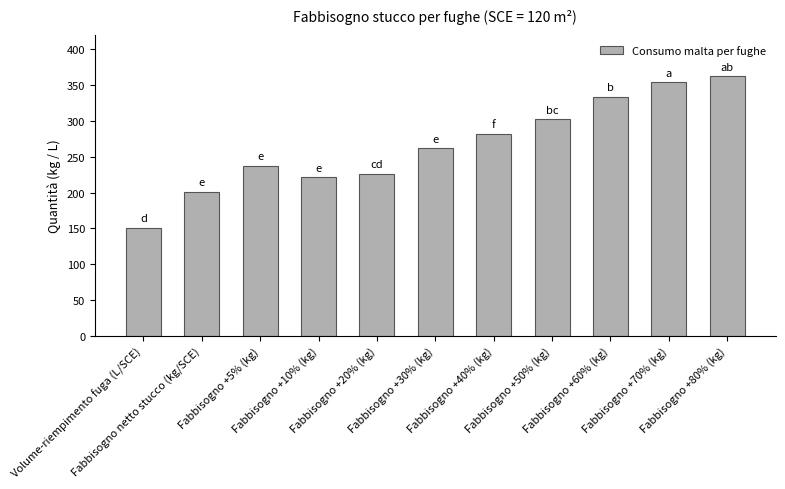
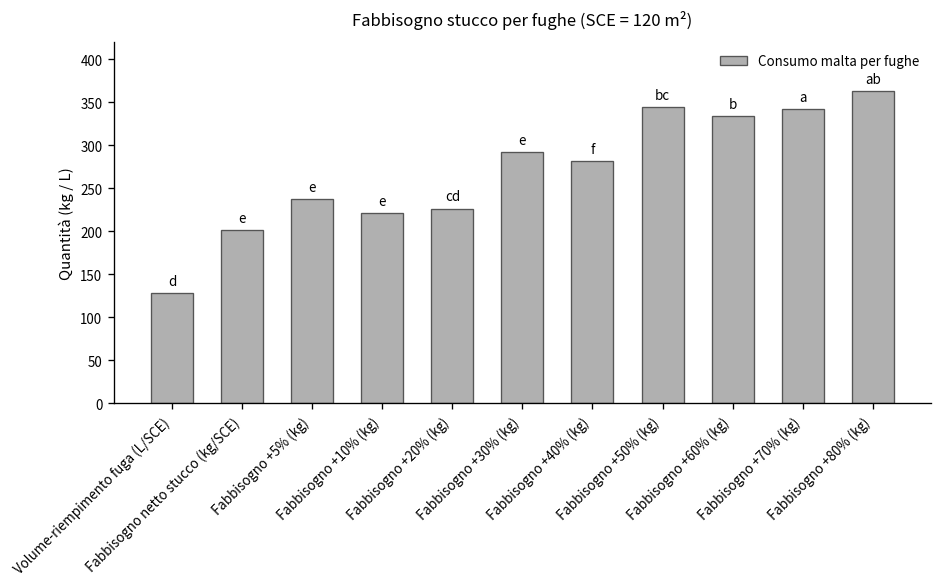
  {
-   "Volume-riempimento fuga (L/SCE)": 150,
+   "Volume-riempimento fuga (L/SCE)": 130,
    "Fabbisogno netto stucco (kg/SCE)": 200,
    "Fabbisogno +5% (kg)": 240,
    "Fabbisogno +10% (kg)": 220,
    "Fabbisogno +20% (kg)": 230,
-   "Fabbisogno +30% (kg)": 260,
+   "Fabbisogno +30% (kg)": 290,
    "Fabbisogno +40% (kg)": 280,
-   "Fabbisogno +50% (kg)": 300,
+   "Fabbisogno +50% (kg)": 340,
    "Fabbisogno +60% (kg)": 330,
-   "Fabbisogno +70% (kg)": 350,
+   "Fabbisogno +70% (kg)": 340,
    "Fabbisogno +80% (kg)": 360
  }
